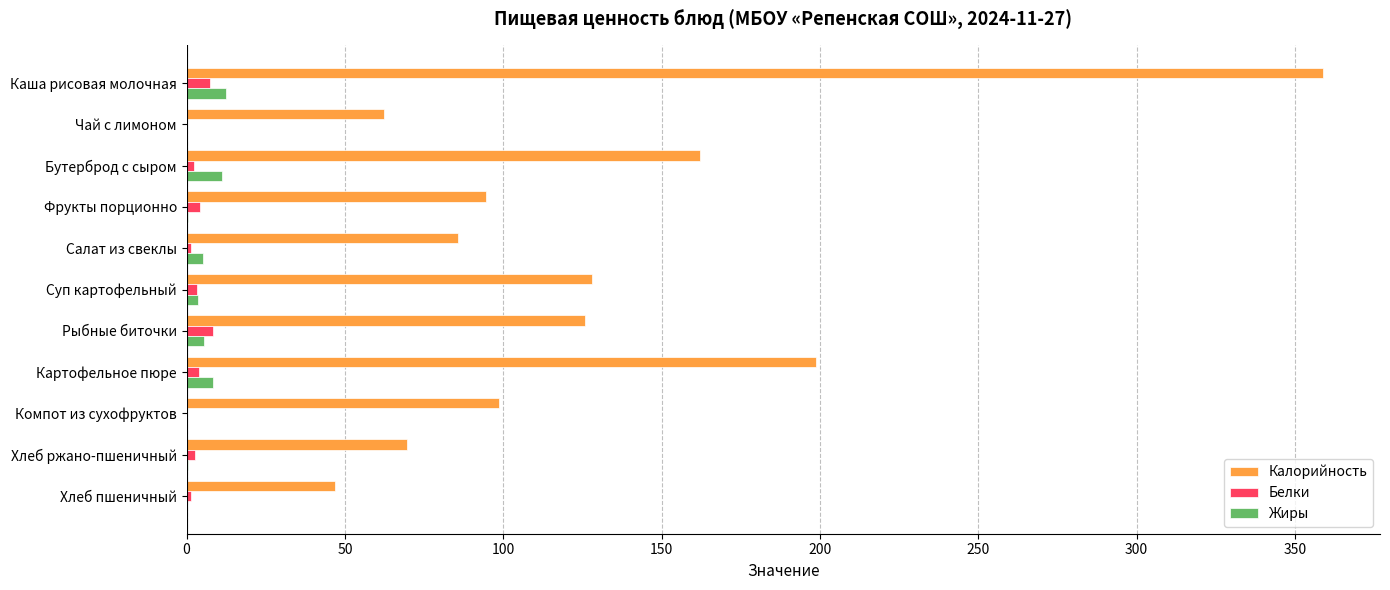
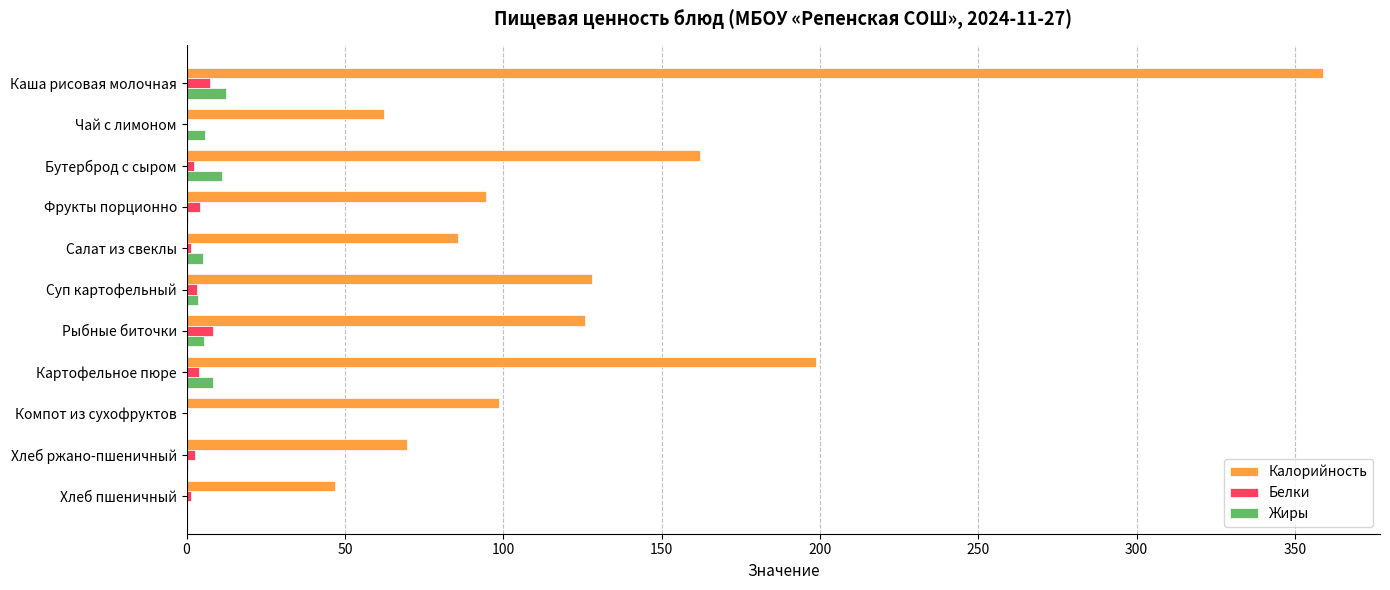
  {
    "Калорийность": {
      "Каша рисовая молочная": 359,
      "Чай с лимоном": 62,
      "Бутерброд с сыром": 162,
      "Фрукты порционно": 95,
      "Салат из свеклы": 86,
      "Суп картофельный": 128,
      "Рыбные биточки": 126,
      "Картофельное пюре": 199,
      "Компот из сухофруктов": 99,
      "Хлеб ржано-пшеничный": 70,
      "Хлеб пшеничный": 47
    },
    "Белки": {
      "Каша рисовая молочная": 7,
      "Бутерброд с сыром": 2,
      "Фрукты порционно": 4,
      "Салат из свеклы": 1,
      "Суп картофельный": 3,
      "Рыбные биточки": 8,
      "Картофельное пюре": 4,
      "Хлеб ржано-пшеничный": 3,
      "Хлеб пшеничный": 2
    },
    "Жиры": {
      "Каша рисовая молочная": 13,
-     "Чай с лимоном": 0,
+     "Чай с лимоном": 6,
      "Бутерброд с сыром": 11,
      "Салат из свеклы": 5,
      "Суп картофельный": 4,
      "Рыбные биточки": 5,
      "Картофельное пюре": 8,
      "Компот из сухофруктов": 0
    }
  }
